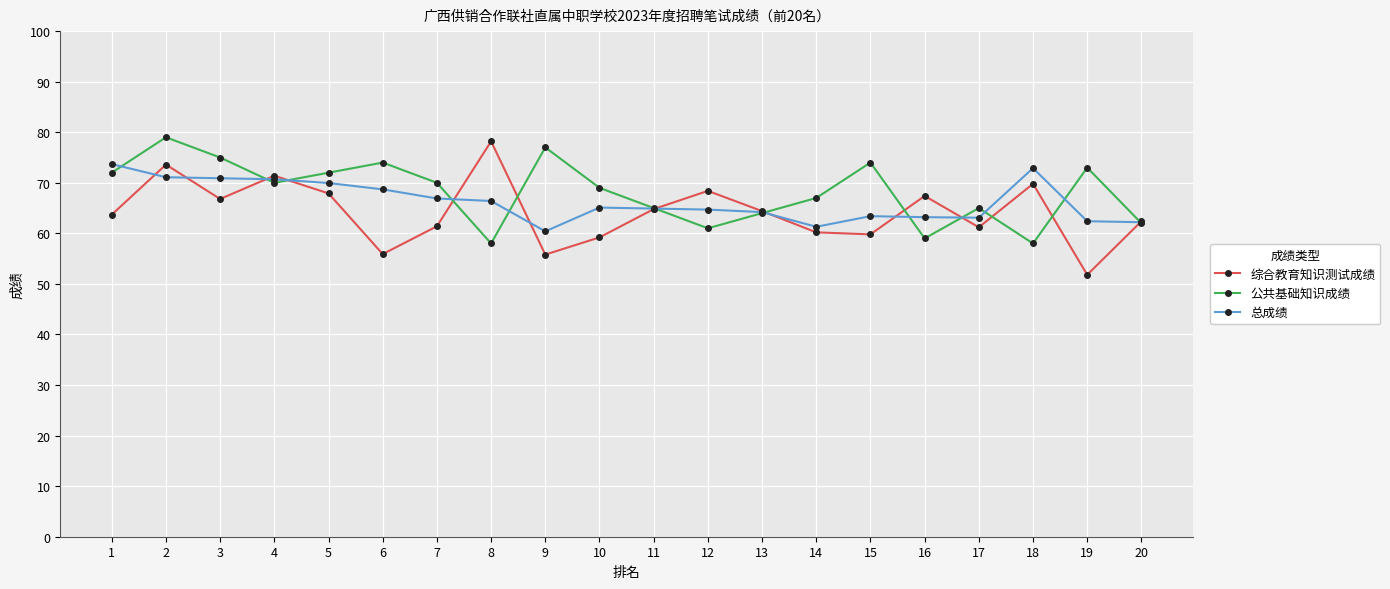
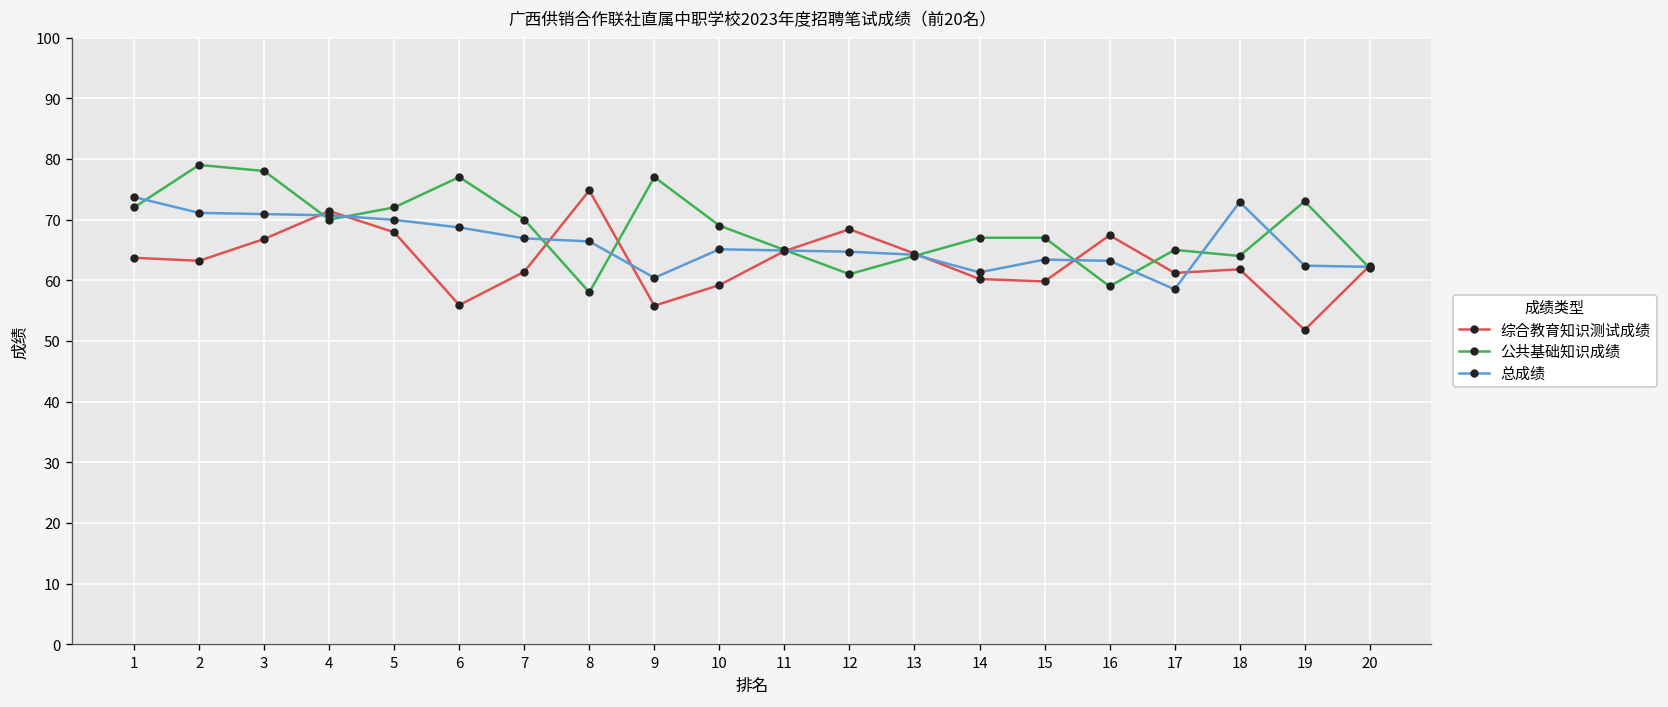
  {
    "综合教育知识测试成绩": {
      "1": 64,
-     "2": 74,
+     "2": 63,
      "3": 67,
      "4": 71,
      "5": 68,
      "6": 56,
      "7": 61,
-     "8": 78,
+     "8": 75,
      "9": 56,
      "10": 59,
      "12": 68,
      "14": 60,
      "15": 60,
      "16": 67,
      "17": 61,
-     "18": 70,
+     "18": 62,
      "19": 52
    },
    "公共基础知识成绩": {
      "1": 72,
      "2": 79,
-     "3": 75,
+     "3": 78,
      "4": 70,
      "5": 72,
-     "6": 74,
+     "6": 77,
      "7": 70,
      "8": 58,
      "9": 77,
      "10": 69,
      "12": 61,
      "14": 67,
-     "15": 74,
+     "15": 67,
      "16": 59,
      "17": 65,
-     "18": 58,
+     "18": 64,
      "19": 73
    },
    "总成绩": {
      "1": 74,
      "2": 71,
      "3": 71,
      "4": 71,
      "5": 70,
      "6": 69,
      "7": 67,
      "8": 66,
      "9": 60,
      "10": 65,
      "12": 65,
      "14": 61,
      "15": 63,
      "16": 63,
-     "17": 63,
+     "17": 59,
      "18": 73,
      "19": 62
    }
  }
